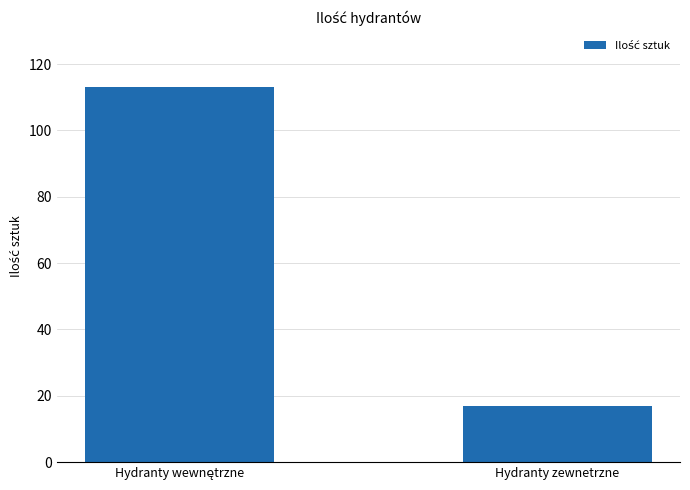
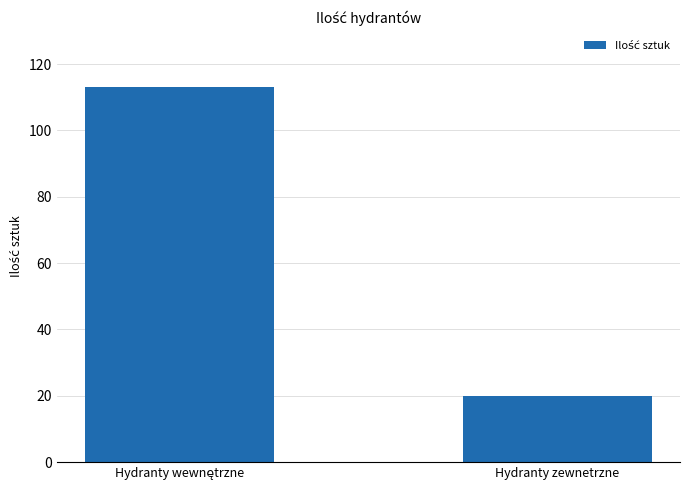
  {
    "Hydranty wewnętrzne": 113,
-   "Hydranty zewnetrzne": 17
+   "Hydranty zewnetrzne": 20
  }
